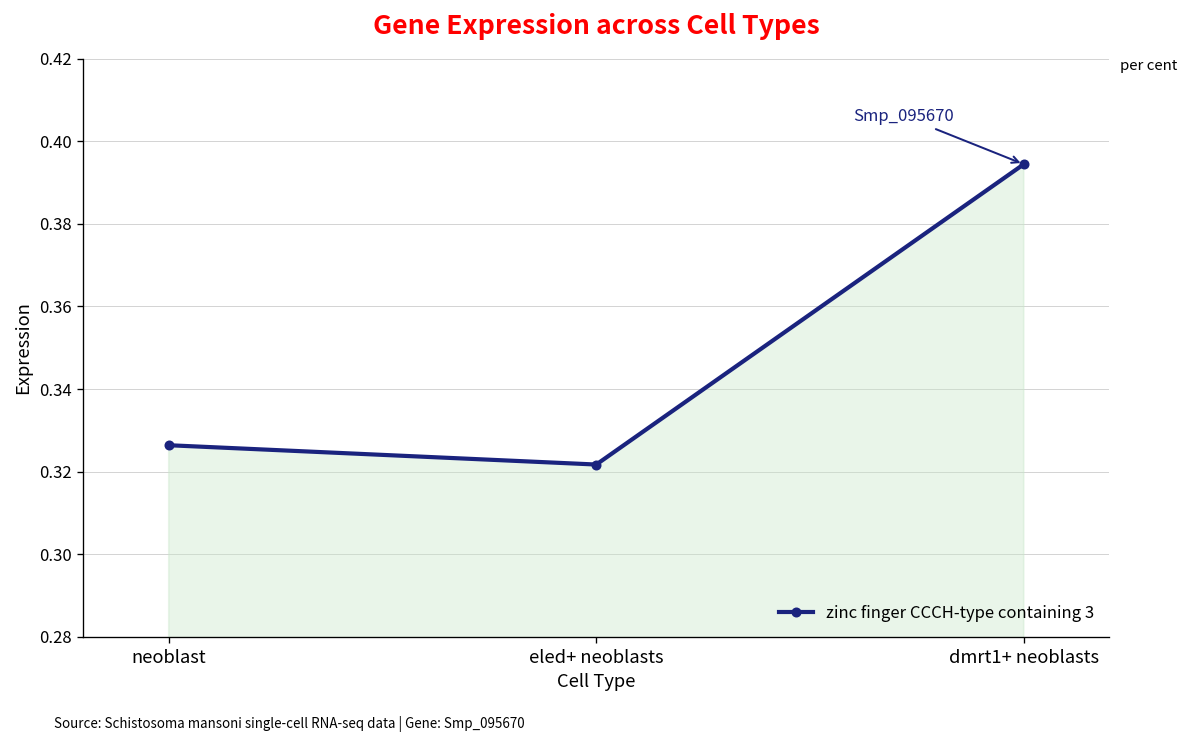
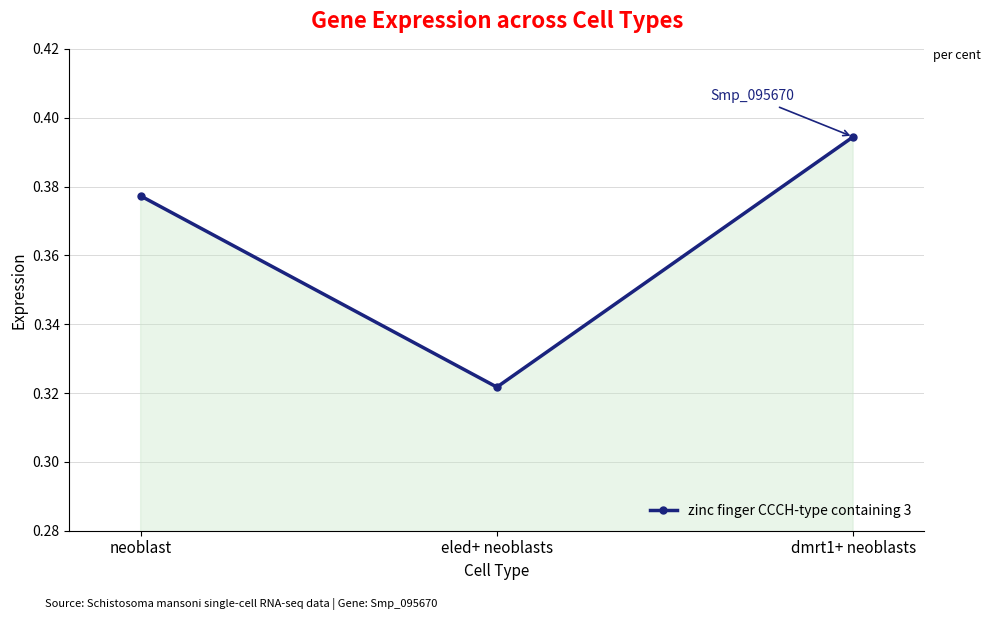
  {
-   "neoblast": 0.326,
+   "neoblast": 0.377,
    "eled+ neoblasts": 0.322
  }
